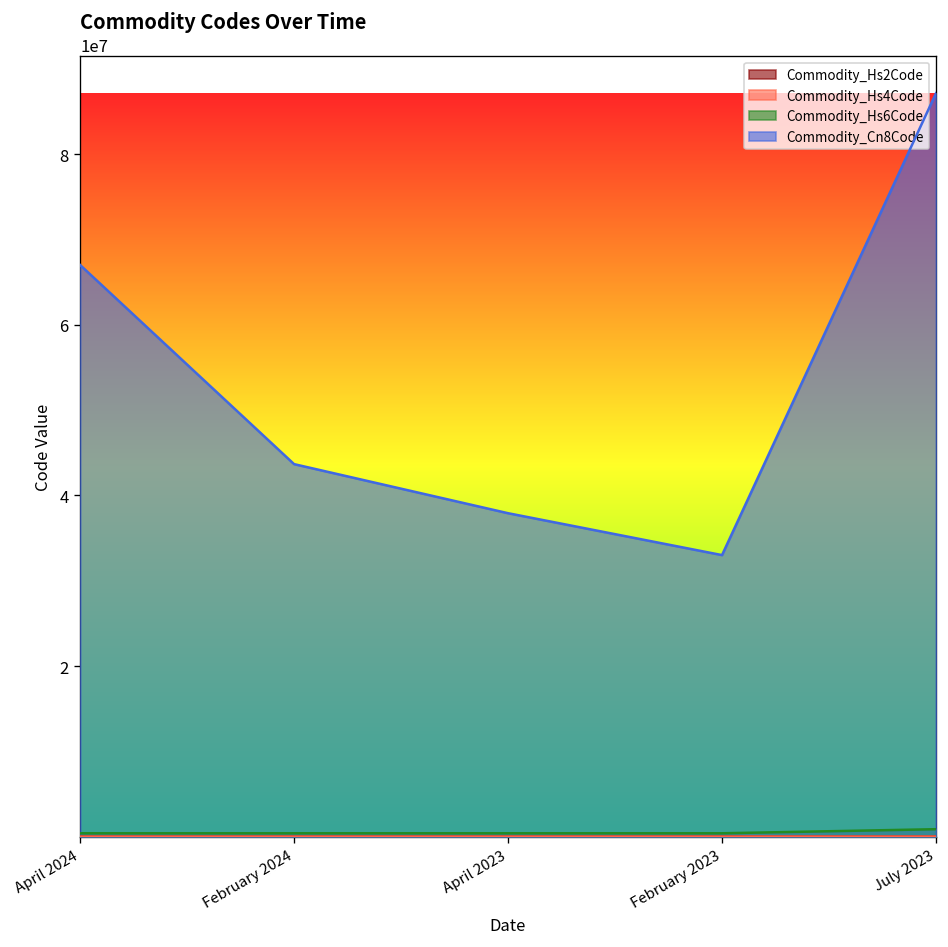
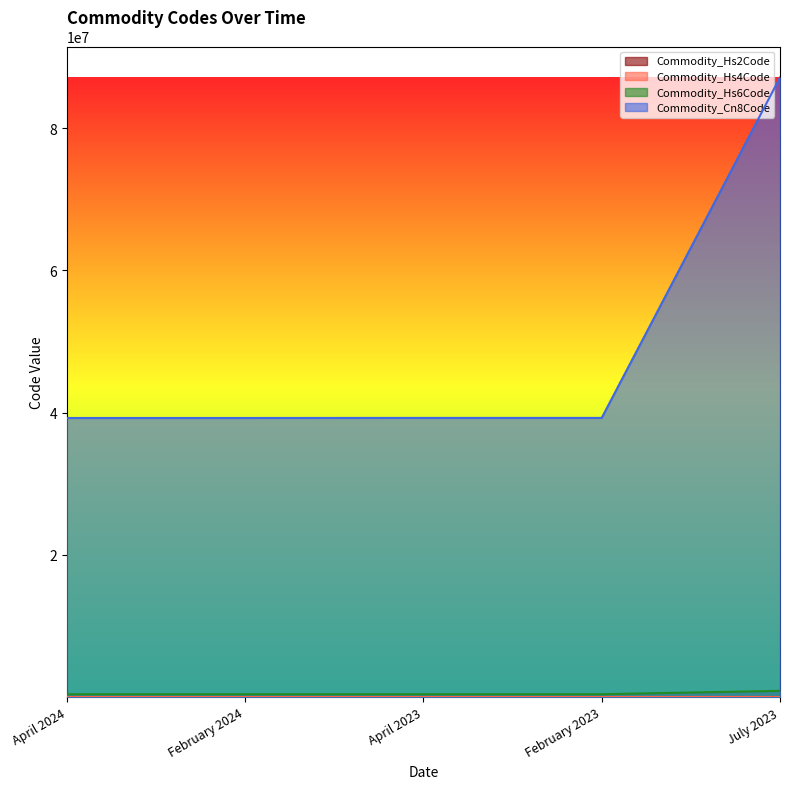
  {
    "Commodity_Hs4Code": {
      "April 2024": 0,
      "February 2024": 0,
      "April 2023": 0,
      "February 2023": 0,
      "July 2023": 0
    },
    "Commodity_Hs6Code": {
      "April 2024": 0,
      "February 2024": 0,
      "April 2023": 0,
      "February 2023": 0,
      "July 2023": 1000000
    },
    "Commodity_Cn8Code": {
-     "April 2024": 67000000,
-     "February 2024": 44000000,
-     "April 2023": 38000000,
-     "February 2023": 33000000,
+     "April 2024": 39000000,
+     "February 2024": 39000000,
+     "April 2023": 39000000,
+     "February 2023": 39000000,
      "July 2023": 87000000
    }
  }
